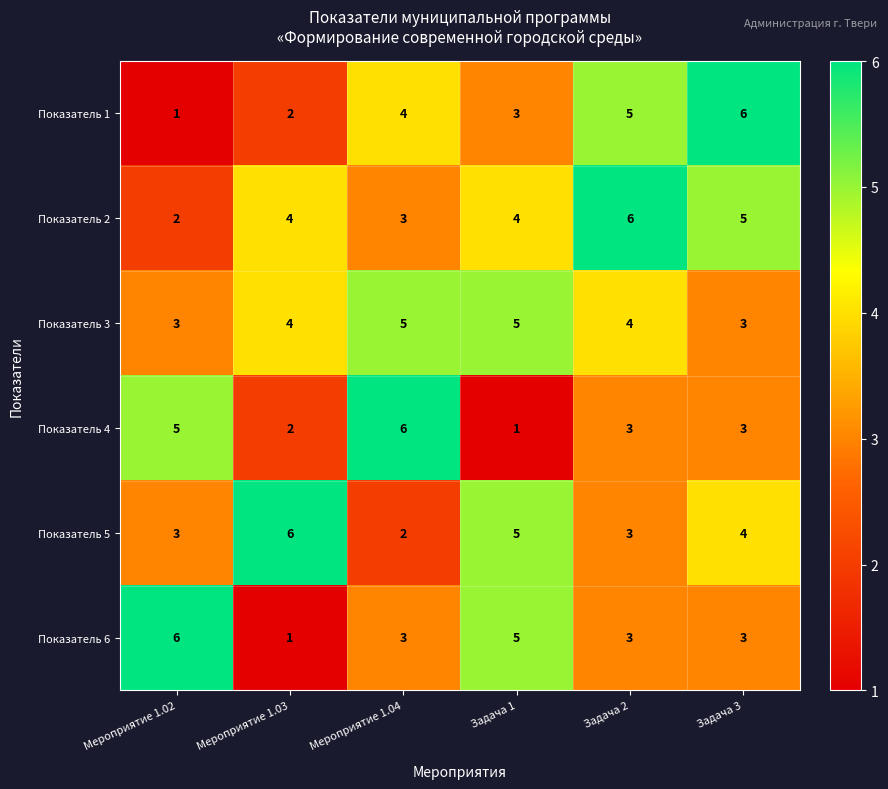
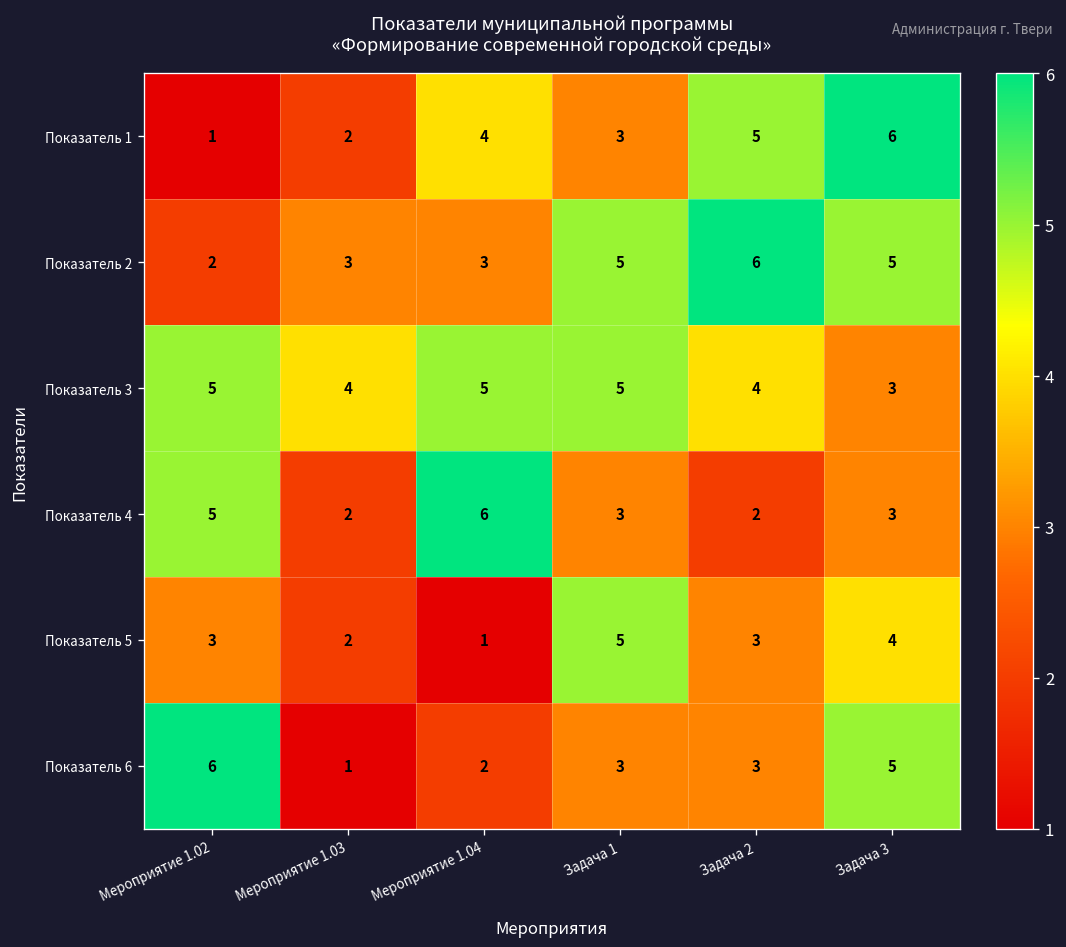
  {
    "Показатель 1": {
      "Мероприятие 1.02": 1,
      "Мероприятие 1.03": 2,
      "Мероприятие 1.04": 4,
      "Задача 1": 3,
      "Задача 2": 5,
      "Задача 3": 6
    },
    "Показатель 2": {
      "Мероприятие 1.02": 2,
-     "Мероприятие 1.03": 4,
+     "Мероприятие 1.03": 3,
      "Мероприятие 1.04": 3,
-     "Задача 1": 4,
+     "Задача 1": 5,
      "Задача 2": 6,
      "Задача 3": 5
    },
    "Показатель 3": {
-     "Мероприятие 1.02": 3,
+     "Мероприятие 1.02": 5,
      "Мероприятие 1.03": 4,
      "Мероприятие 1.04": 5,
      "Задача 1": 5,
      "Задача 2": 4,
      "Задача 3": 3
    },
    "Показатель 4": {
      "Мероприятие 1.02": 5,
      "Мероприятие 1.03": 2,
      "Мероприятие 1.04": 6,
-     "Задача 1": 1,
-     "Задача 2": 3,
+     "Задача 1": 3,
+     "Задача 2": 2,
      "Задача 3": 3
    },
    "Показатель 5": {
      "Мероприятие 1.02": 3,
-     "Мероприятие 1.03": 6,
-     "Мероприятие 1.04": 2,
+     "Мероприятие 1.03": 2,
+     "Мероприятие 1.04": 1,
      "Задача 1": 5,
      "Задача 2": 3,
      "Задача 3": 4
    },
    "Показатель 6": {
      "Мероприятие 1.02": 6,
      "Мероприятие 1.03": 1,
-     "Мероприятие 1.04": 3,
-     "Задача 1": 5,
+     "Мероприятие 1.04": 2,
+     "Задача 1": 3,
      "Задача 2": 3,
-     "Задача 3": 3
+     "Задача 3": 5
    }
  }
